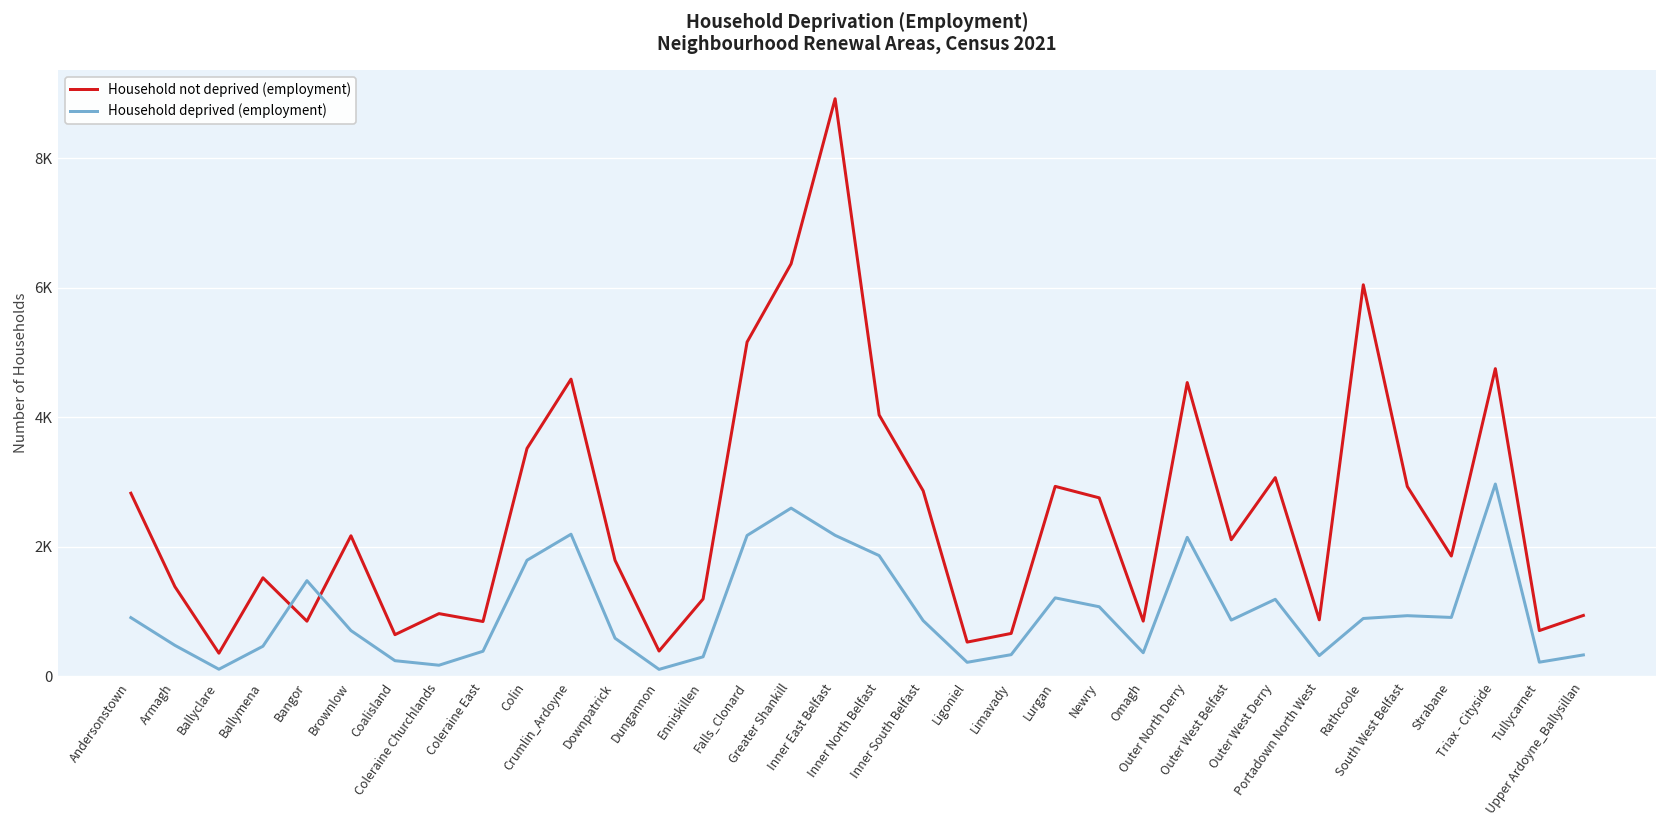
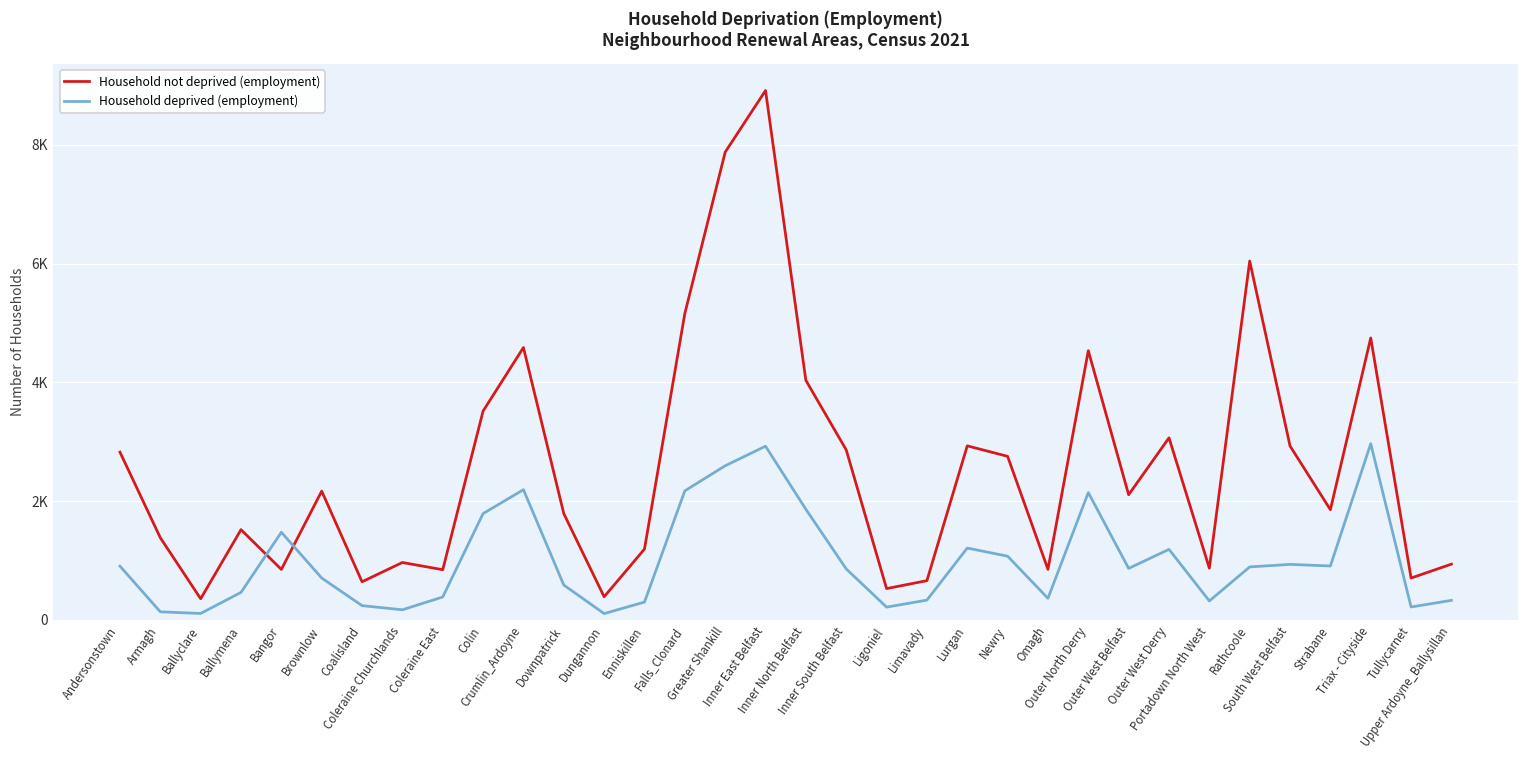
  {
    "Household not deprived (employment)": {
      "Andersonstown": 2800,
      "Armagh": 1400,
      "Ballyclare": 400,
      "Ballymena": 1500,
      "Bangor": 900,
      "Brownlow": 2200,
      "Coalisland": 600,
      "Coleraine Churchlands": 1000,
      "Coleraine East": 800,
      "Colin": 3500,
      "Crumlin_Ardoyne": 4600,
      "Downpatrick": 1800,
      "Dungannon": 400,
      "Enniskillen": 1200,
      "Falls_Clonard": 5200,
-     "Greater Shankill": 6400,
+     "Greater Shankill": 7900,
      "Inner East Belfast": 8900,
      "Inner North Belfast": 4000,
      "Inner South Belfast": 2900,
      "Ligoniel": 500,
      "Limavady": 700,
      "Lurgan": 2900,
      "Newry": 2800,
      "Omagh": 900,
      "Outer North Derry": 4500,
      "Outer West Belfast": 2100,
      "Outer West Derry": 3100,
      "Portadown North West": 900,
      "Rathcoole": 6000,
      "South West Belfast": 2900,
      "Strabane": 1900,
      "Triax - Cityside": 4800,
      "Tullycarnet": 700,
      "Upper Ardoyne_Ballysillan": 900
    },
    "Household deprived (employment)": {
      "Andersonstown": 900,
-     "Armagh": 500,
+     "Armagh": 100,
      "Ballyclare": 100,
      "Ballymena": 500,
      "Bangor": 1500,
      "Brownlow": 700,
      "Coalisland": 200,
      "Coleraine Churchlands": 200,
      "Coleraine East": 400,
      "Colin": 1800,
      "Crumlin_Ardoyne": 2200,
      "Downpatrick": 600,
      "Dungannon": 100,
      "Enniskillen": 300,
      "Falls_Clonard": 2200,
      "Greater Shankill": 2600,
-     "Inner East Belfast": 2200,
+     "Inner East Belfast": 2900,
      "Inner North Belfast": 1900,
      "Inner South Belfast": 900,
      "Ligoniel": 200,
      "Limavady": 300,
      "Lurgan": 1200,
      "Newry": 1100,
      "Omagh": 400,
      "Outer North Derry": 2100,
      "Outer West Belfast": 900,
      "Outer West Derry": 1200,
      "Portadown North West": 300,
      "Rathcoole": 900,
      "South West Belfast": 900,
      "Strabane": 900,
      "Triax - Cityside": 3000,
      "Tullycarnet": 200,
      "Upper Ardoyne_Ballysillan": 300
    }
  }
